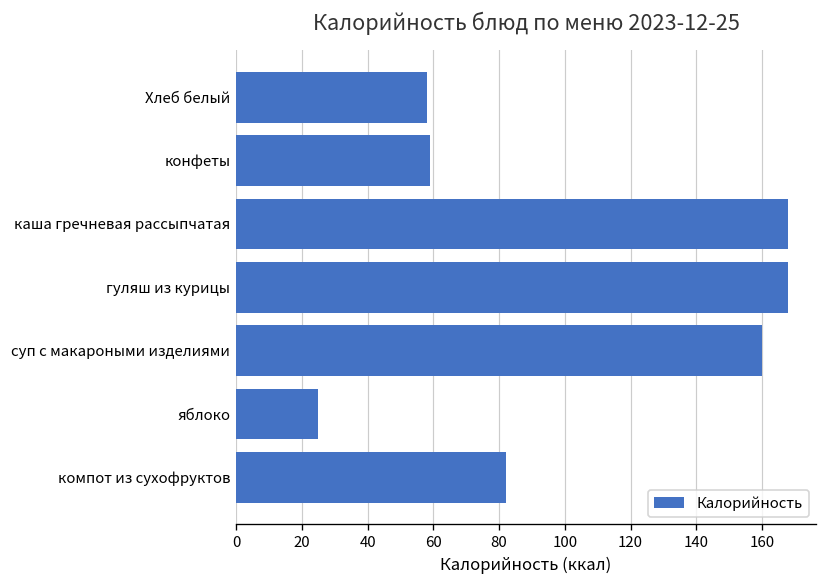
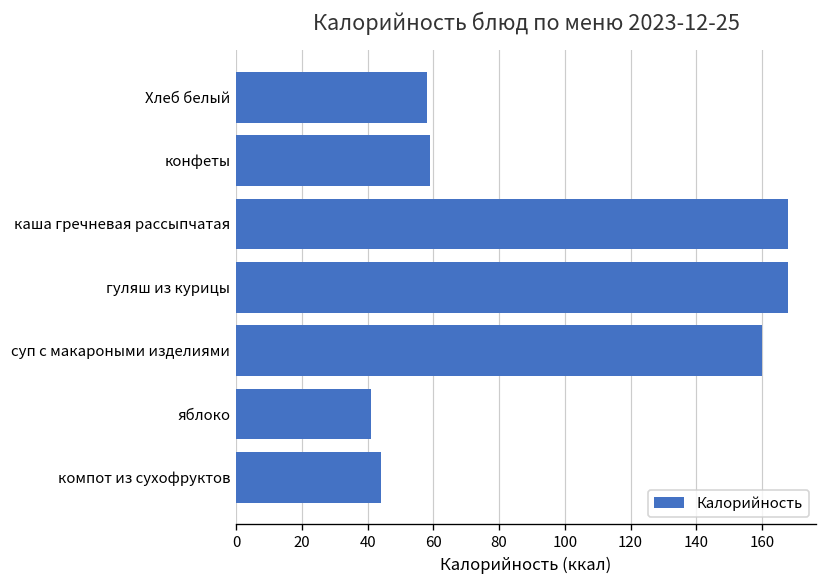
  {
    "Хлеб белый": 58,
    "конфеты": 59,
    "каша гречневая рассыпчатая": 168,
    "гуляш из курицы": 168,
    "суп с макароными изделиями": 160,
-   "яблоко": 25,
-   "компот из сухофруктов": 82
+   "яблоко": 41,
+   "компот из сухофруктов": 44
  }
